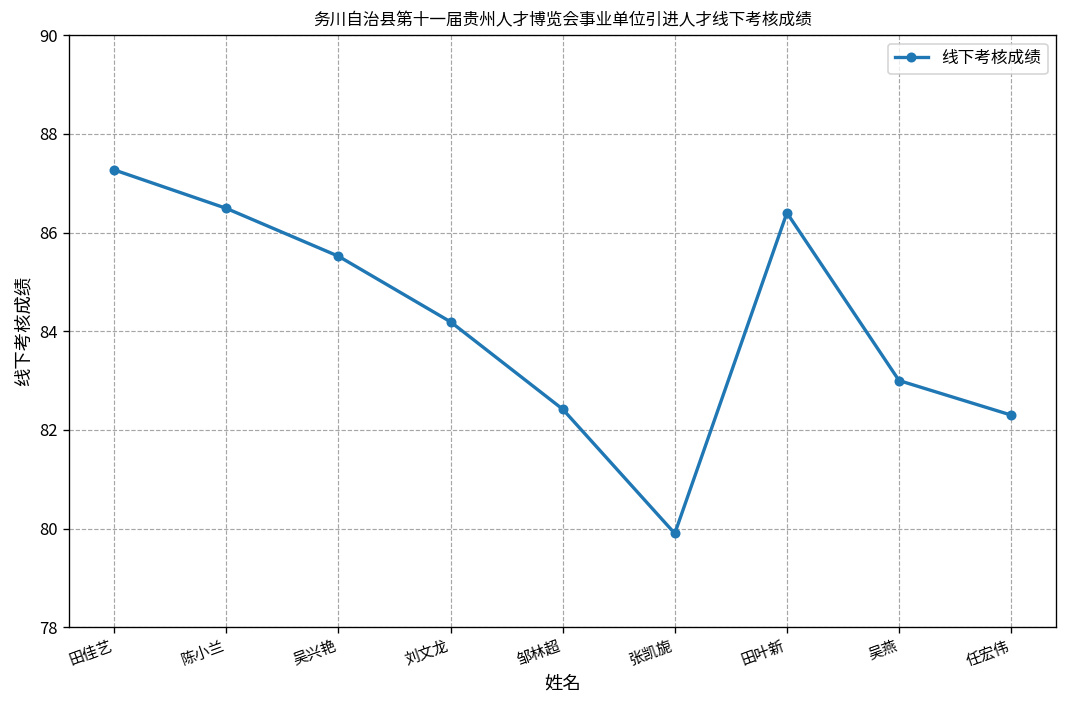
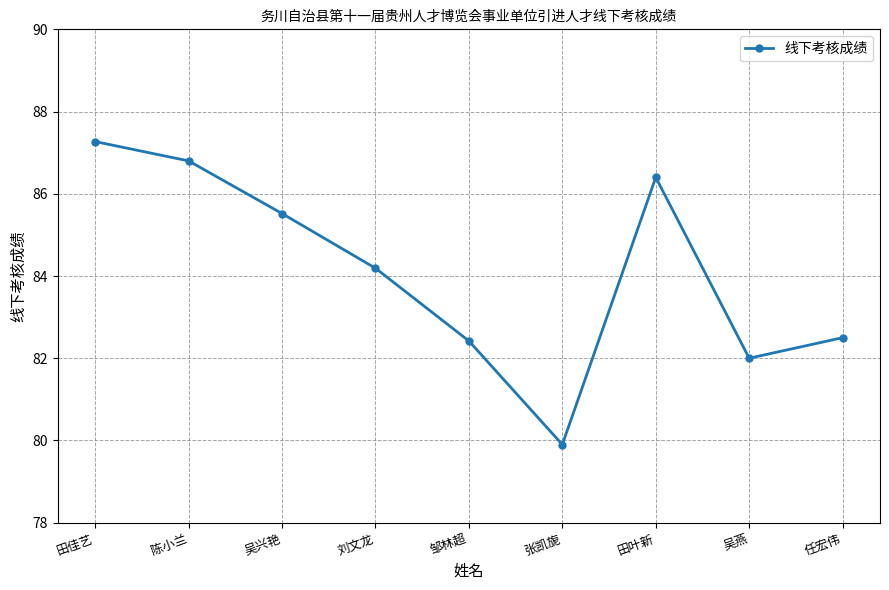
  {
    "田佳艺": 87.3,
-   "陈小兰": 86.5,
+   "陈小兰": 86.8,
    "吴兴艳": 85.5,
    "刘文龙": 84.2,
    "邹林超": 82.4,
    "张凯旎": 79.9,
    "田叶新": 86.4,
-   "吴燕": 83,
-   "任宏伟": 82.3
+   "吴燕": 82,
+   "任宏伟": 82.5
  }
